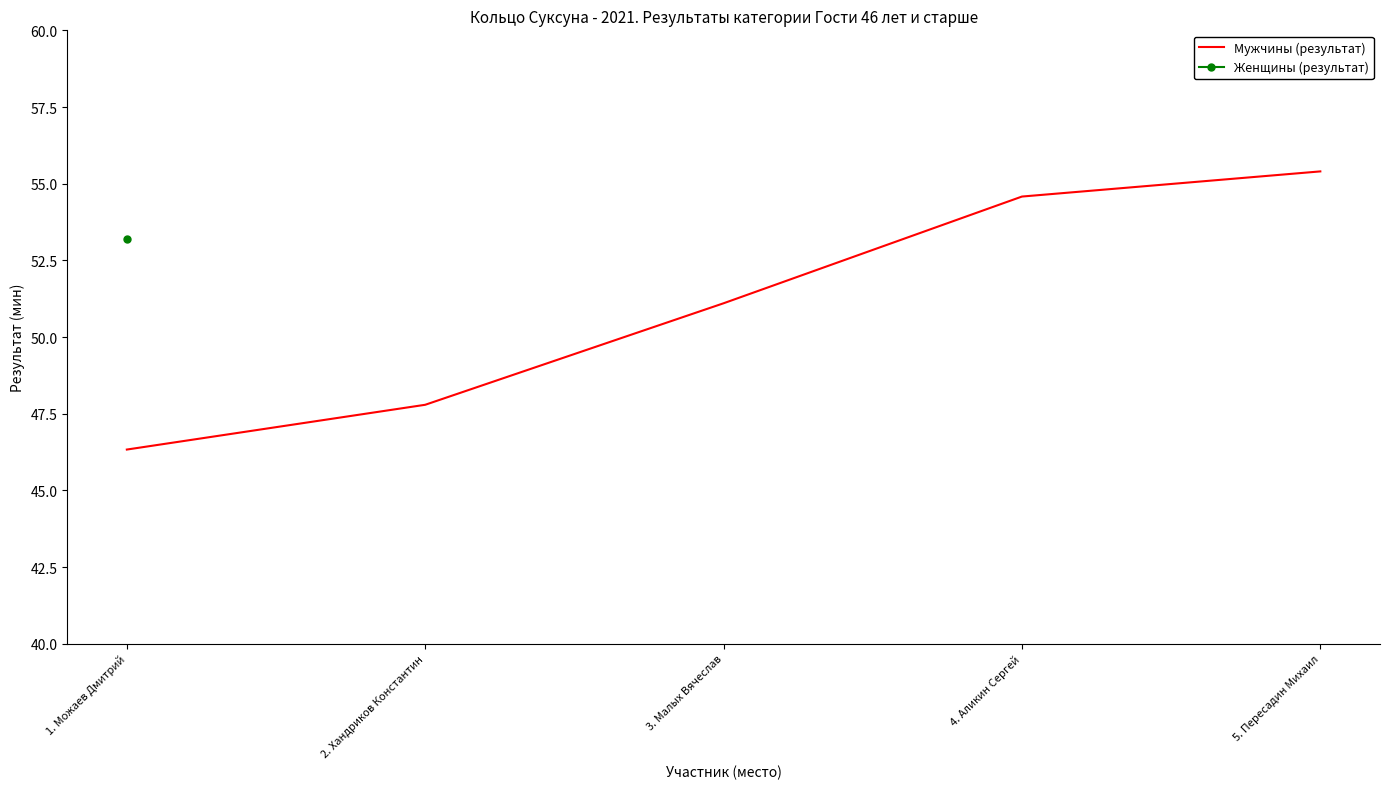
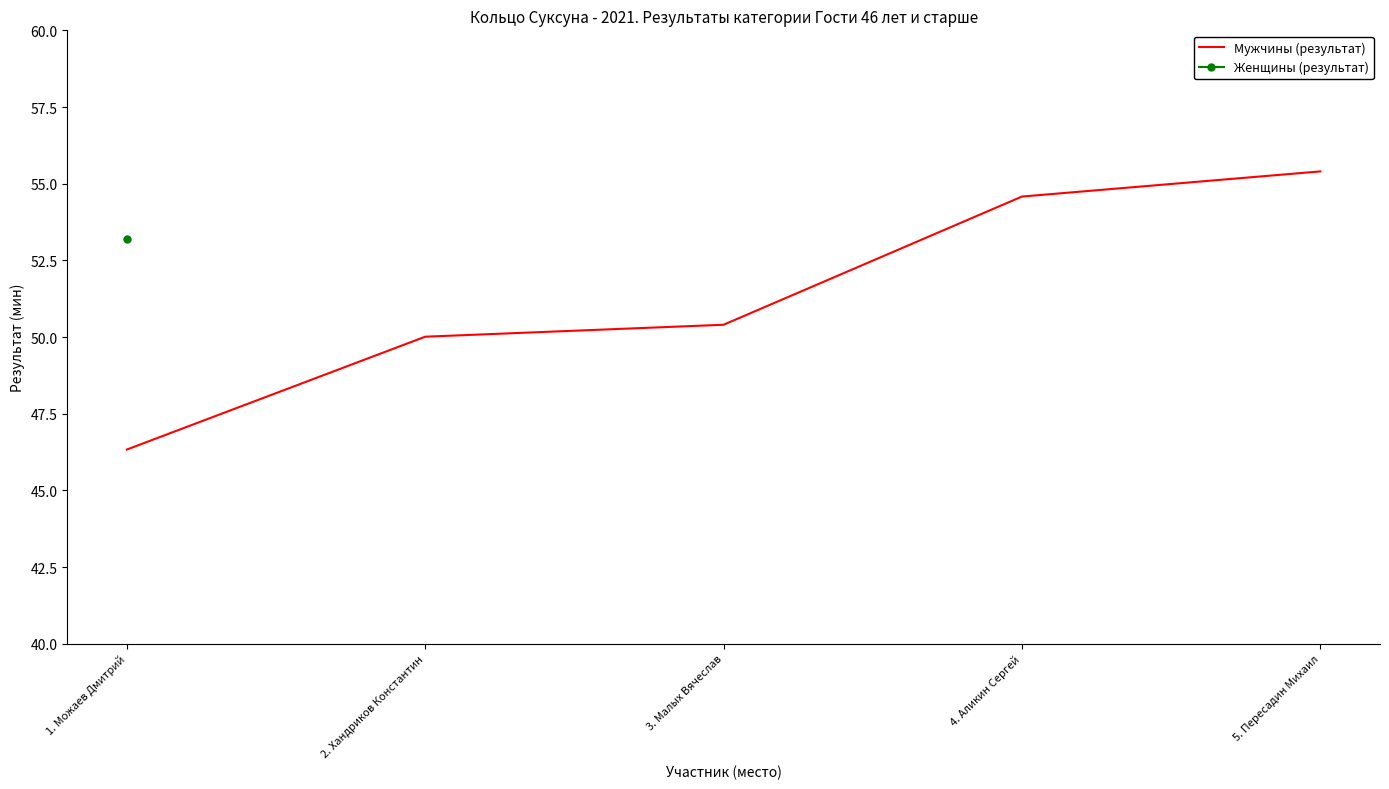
  {
    "Мужчины (результат)": {
      "1. Можаев Дмитрий": 46.3,
-     "2. Хандриков Константин": 47.8,
-     "3. Малых Вячеслав": 51.1,
+     "2. Хандриков Константин": 50.0,
+     "3. Малых Вячеслав": 50.4,
      "4. Аликин Сергей": 54.6,
      "5. Пересадин Михаил": 55.4
    },
    "Женщины (результат)": {
      "1. Можаев Дмитрий": 53.2
    }
  }
